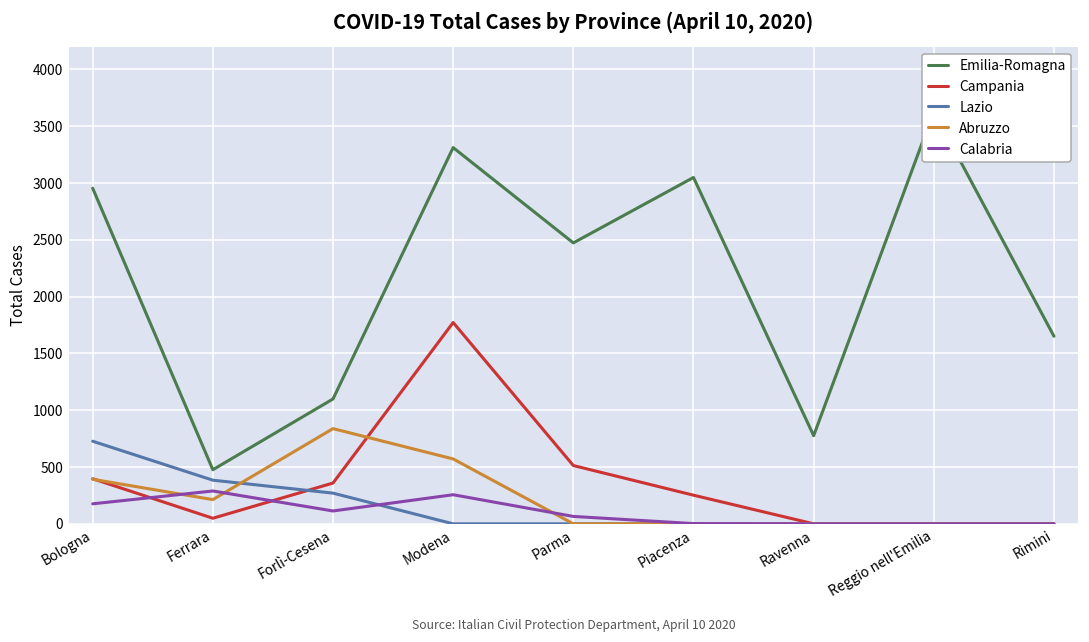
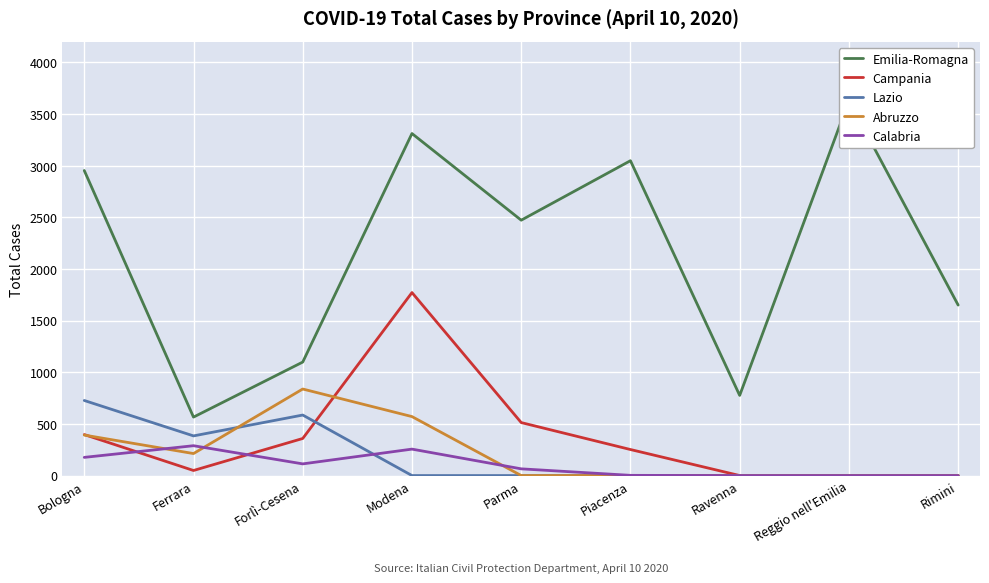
  {
    "Emilia-Romagna": {
      "Bologna": 2950,
-     "Ferrara": 480,
+     "Ferrara": 570,
      "Forlì-Cesena": 1100,
      "Modena": 3310,
      "Parma": 2470,
      "Piacenza": 3050,
      "Ravenna": 780,
      "Rimini": 1650
    },
    "Campania": {
      "Ferrara": 50,
      "Forlì-Cesena": 360,
      "Modena": 1770,
      "Parma": 510,
      "Piacenza": 250
    },
    "Lazio": {
      "Bologna": 730,
      "Ferrara": 380,
-     "Forlì-Cesena": 270,
+     "Forlì-Cesena": 590,
      "Modena": 0
    },
    "Abruzzo": {
      "Ferrara": 210,
      "Forlì-Cesena": 840,
      "Modena": 570
    },
    "Calabria": {
      "Bologna": 180,
      "Ferrara": 290,
      "Forlì-Cesena": 110,
      "Modena": 260,
      "Parma": 70
    }
  }
